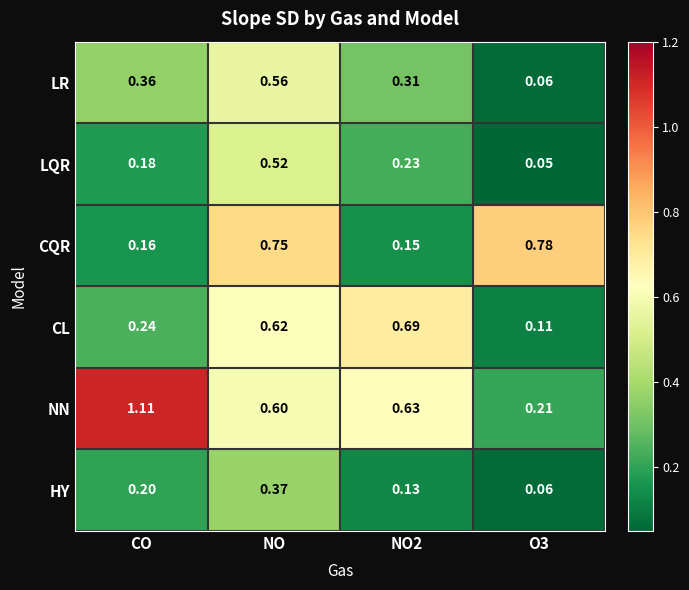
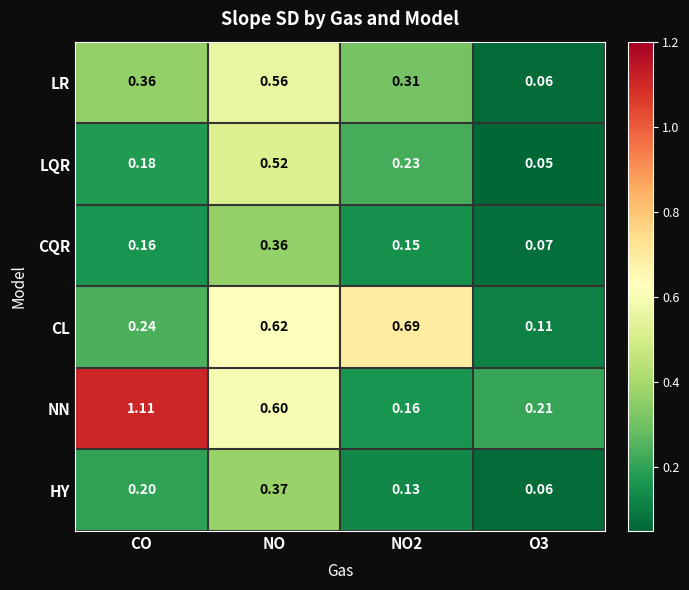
  {
    "LR": {
      "CO": 0.36,
      "NO": 0.56,
      "NO2": 0.31,
      "O3": 0.06
    },
    "LQR": {
      "CO": 0.18,
      "NO": 0.52,
      "NO2": 0.23,
      "O3": 0.05
    },
    "CQR": {
      "CO": 0.16,
-     "NO": 0.75,
+     "NO": 0.36,
      "NO2": 0.15,
-     "O3": 0.78
+     "O3": 0.07
    },
    "CL": {
      "CO": 0.24,
      "NO": 0.62,
      "NO2": 0.69,
      "O3": 0.11
    },
    "NN": {
      "CO": 1.11,
      "NO": 0.60,
-     "NO2": 0.63,
+     "NO2": 0.16,
      "O3": 0.21
    },
    "HY": {
      "CO": 0.20,
      "NO": 0.37,
      "NO2": 0.13,
      "O3": 0.06
    }
  }
